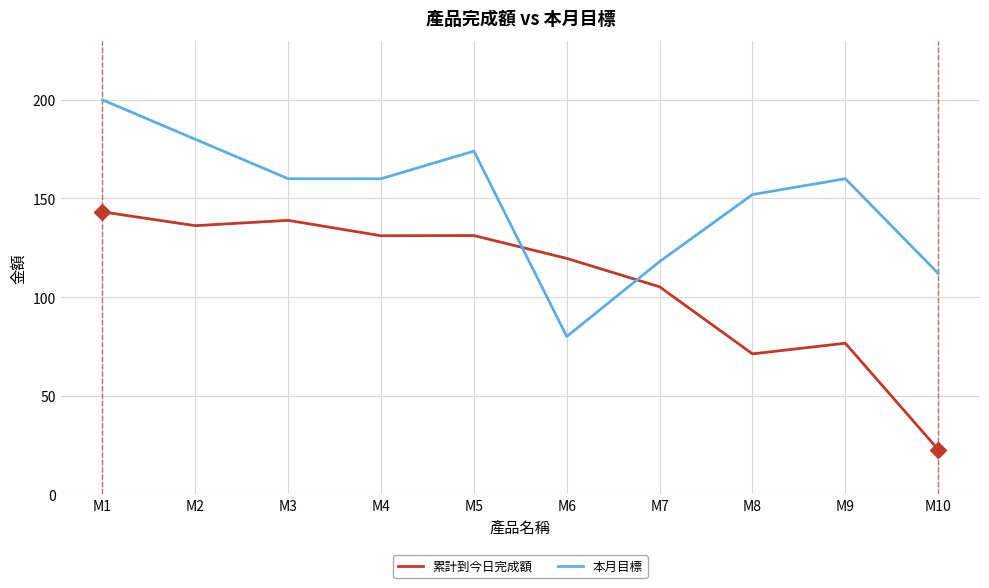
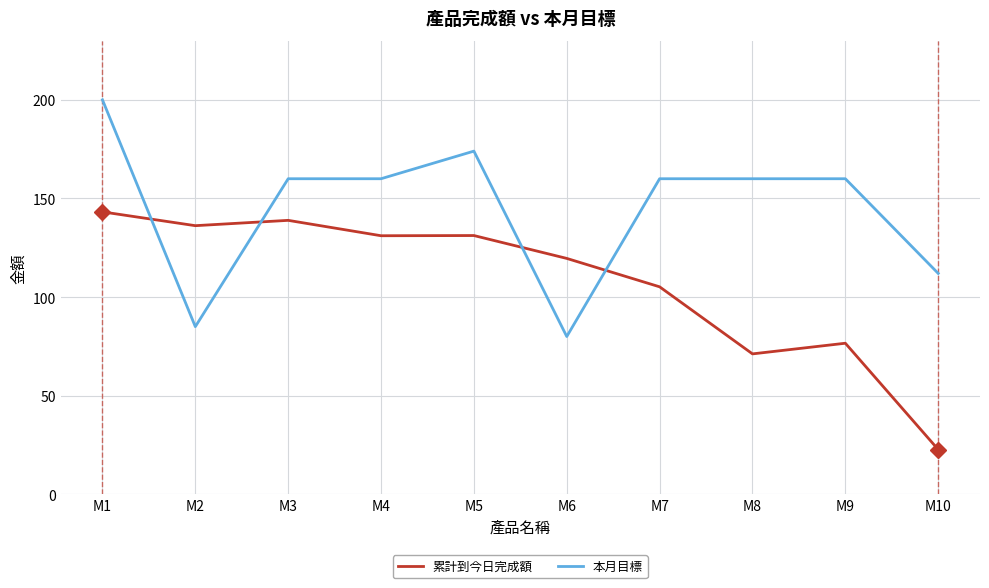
  {
    "本月目標": {
      "M1": 200,
-     "M2": 180,
+     "M2": 85,
      "M3": 160,
      "M4": 160,
      "M5": 174,
      "M6": 80,
-     "M7": 118,
-     "M8": 152,
+     "M7": 160,
+     "M8": 160,
      "M9": 160,
      "M10": 112
    }
  }
